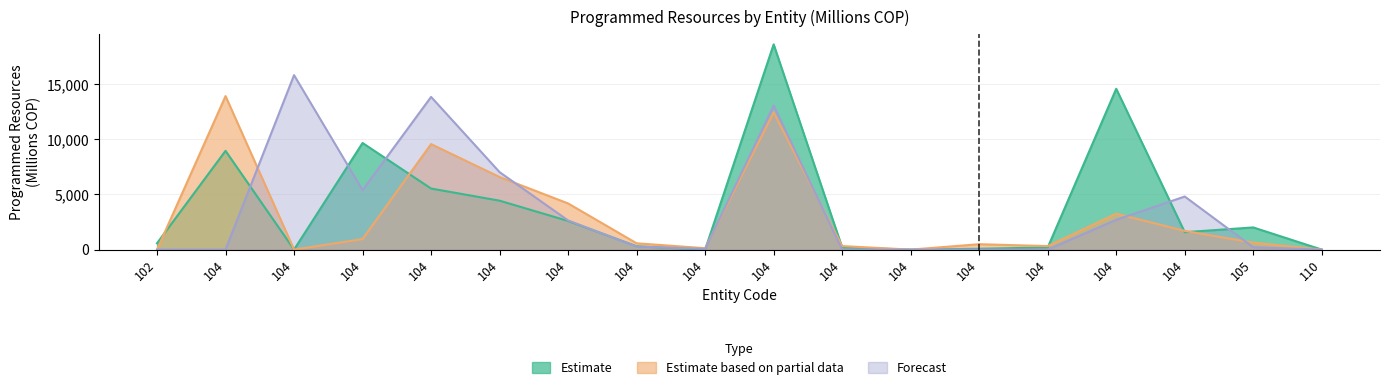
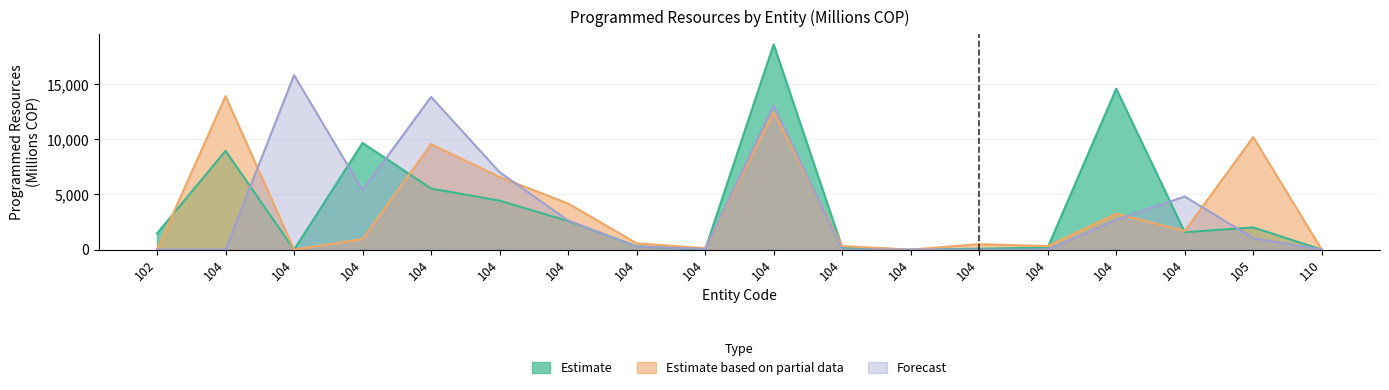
  {
    "Estimate": {
-     "102": "600",
+     "102": "1,500",
      "105": "2,000"
    },
    "Estimate based on partial data": {
-     "105": "600"
+     "105": "10,200"
    },
    "Forecast": {
-     "105": "200"
+     "105": "1,000"
    }
  }
